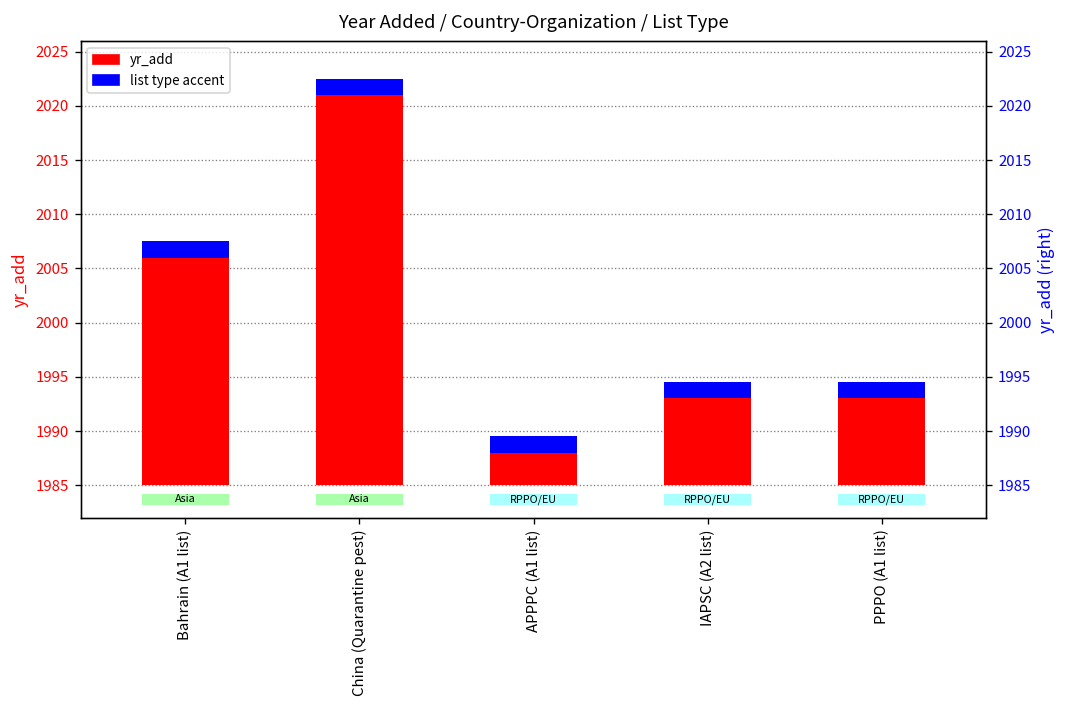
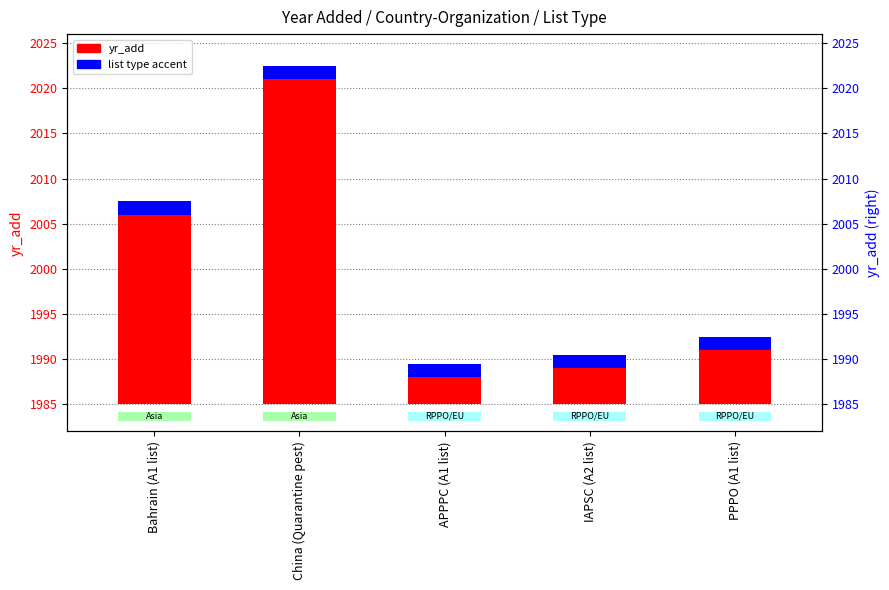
  {
    "yr_add": {
      "Bahrain (A1 list)": 2006,
      "China (Quarantine pest)": 2021,
      "APPPC (A1 list)": 1988,
-     "IAPSC (A2 list)": 1993,
-     "PPPO (A1 list)": 1993
+     "IAPSC (A2 list)": 1989,
+     "PPPO (A1 list)": 1991
    }
  }
